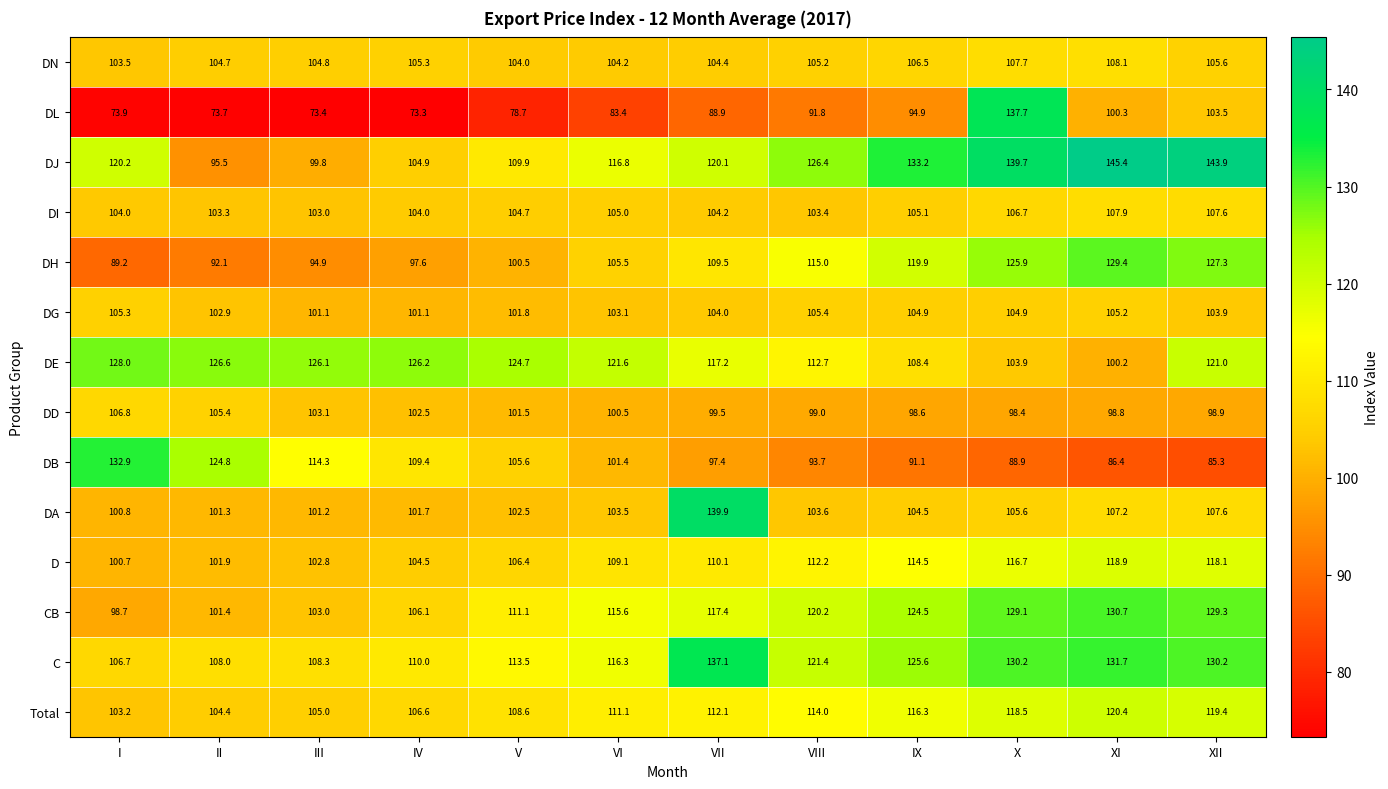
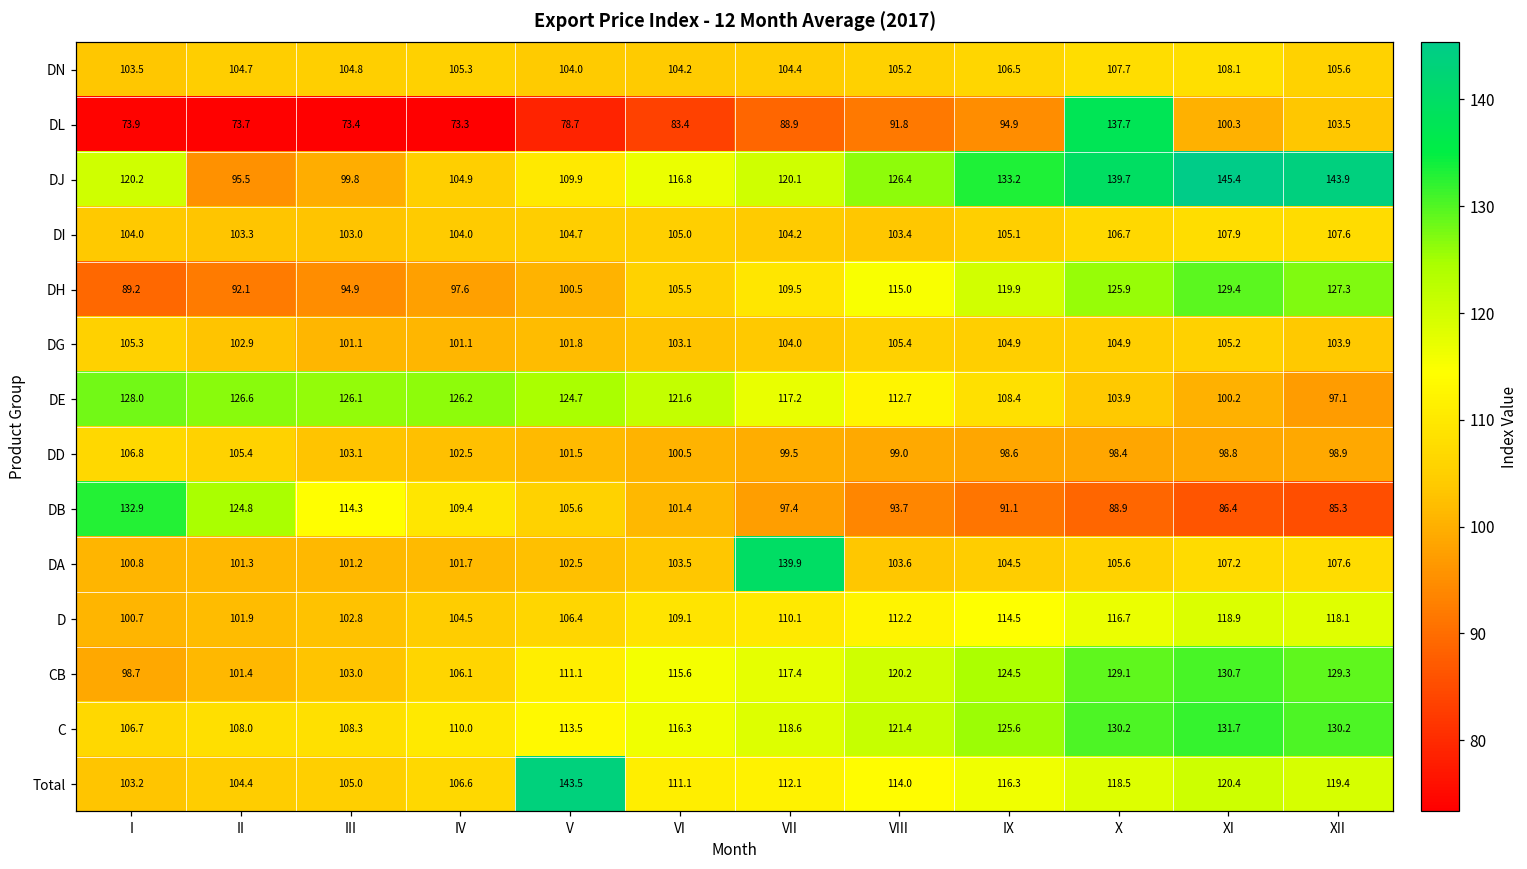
  {
    "DN": {
      "I": 103.5,
      "II": 104.7,
      "III": 104.8,
      "IV": 105.3,
      "V": 104.0,
      "VI": 104.2,
      "VII": 104.4,
      "VIII": 105.2,
      "IX": 106.5,
      "X": 107.7,
      "XI": 108.1,
      "XII": 105.6
    },
    "DL": {
      "I": 73.9,
      "II": 73.7,
      "III": 73.4,
      "IV": 73.3,
      "V": 78.7,
      "VI": 83.4,
      "VII": 88.9,
      "VIII": 91.8,
      "IX": 94.9,
      "X": 137.7,
      "XI": 100.3,
      "XII": 103.5
    },
    "DJ": {
      "I": 120.2,
      "II": 95.5,
      "III": 99.8,
      "IV": 104.9,
      "V": 109.9,
      "VI": 116.8,
      "VII": 120.1,
      "VIII": 126.4,
      "IX": 133.2,
      "X": 139.7,
      "XI": 145.4,
      "XII": 143.9
    },
    "DI": {
      "I": 104.0,
      "II": 103.3,
      "III": 103.0,
      "IV": 104.0,
      "V": 104.7,
      "VI": 105.0,
      "VII": 104.2,
      "VIII": 103.4,
      "IX": 105.1,
      "X": 106.7,
      "XI": 107.9,
      "XII": 107.6
    },
    "DH": {
      "I": 89.2,
      "II": 92.1,
      "III": 94.9,
      "IV": 97.6,
      "V": 100.5,
      "VI": 105.5,
      "VII": 109.5,
      "VIII": 115.0,
      "IX": 119.9,
      "X": 125.9,
      "XI": 129.4,
      "XII": 127.3
    },
    "DG": {
      "I": 105.3,
      "II": 102.9,
      "III": 101.1,
      "IV": 101.1,
      "V": 101.8,
      "VI": 103.1,
      "VII": 104.0,
      "VIII": 105.4,
      "IX": 104.9,
      "X": 104.9,
      "XI": 105.2,
      "XII": 103.9
    },
    "DE": {
      "I": 128.0,
      "II": 126.6,
      "III": 126.1,
      "IV": 126.2,
      "V": 124.7,
      "VI": 121.6,
      "VII": 117.2,
      "VIII": 112.7,
      "IX": 108.4,
      "X": 103.9,
      "XI": 100.2,
-     "XII": 121.0
+     "XII": 97.1
    },
    "DD": {
      "I": 106.8,
      "II": 105.4,
      "III": 103.1,
      "IV": 102.5,
      "V": 101.5,
      "VI": 100.5,
      "VII": 99.5,
      "VIII": 99.0,
      "IX": 98.6,
      "X": 98.4,
      "XI": 98.8,
      "XII": 98.9
    },
    "DB": {
      "I": 132.9,
      "II": 124.8,
      "III": 114.3,
      "IV": 109.4,
      "V": 105.6,
      "VI": 101.4,
      "VII": 97.4,
      "VIII": 93.7,
      "IX": 91.1,
      "X": 88.9,
      "XI": 86.4,
      "XII": 85.3
    },
    "DA": {
      "I": 100.8,
      "II": 101.3,
      "III": 101.2,
      "IV": 101.7,
      "V": 102.5,
      "VI": 103.5,
      "VII": 139.9,
      "VIII": 103.6,
      "IX": 104.5,
      "X": 105.6,
      "XI": 107.2,
      "XII": 107.6
    },
    "D": {
      "I": 100.7,
      "II": 101.9,
      "III": 102.8,
      "IV": 104.5,
      "V": 106.4,
      "VI": 109.1,
      "VII": 110.1,
      "VIII": 112.2,
      "IX": 114.5,
      "X": 116.7,
      "XI": 118.9,
      "XII": 118.1
    },
    "CB": {
      "I": 98.7,
      "II": 101.4,
      "III": 103.0,
      "IV": 106.1,
      "V": 111.1,
      "VI": 115.6,
      "VII": 117.4,
      "VIII": 120.2,
      "IX": 124.5,
      "X": 129.1,
      "XI": 130.7,
      "XII": 129.3
    },
    "C": {
      "I": 106.7,
      "II": 108.0,
      "III": 108.3,
      "IV": 110.0,
      "V": 113.5,
      "VI": 116.3,
-     "VII": 137.1,
+     "VII": 118.6,
      "VIII": 121.4,
      "IX": 125.6,
      "X": 130.2,
      "XI": 131.7,
      "XII": 130.2
    },
    "Total": {
      "I": 103.2,
      "II": 104.4,
      "III": 105.0,
      "IV": 106.6,
-     "V": 108.6,
+     "V": 143.5,
      "VI": 111.1,
      "VII": 112.1,
      "VIII": 114.0,
      "IX": 116.3,
      "X": 118.5,
      "XI": 120.4,
      "XII": 119.4
    }
  }
